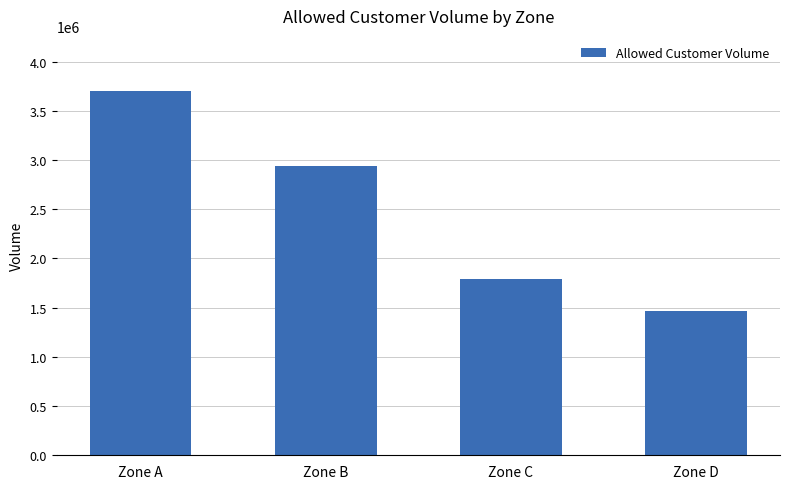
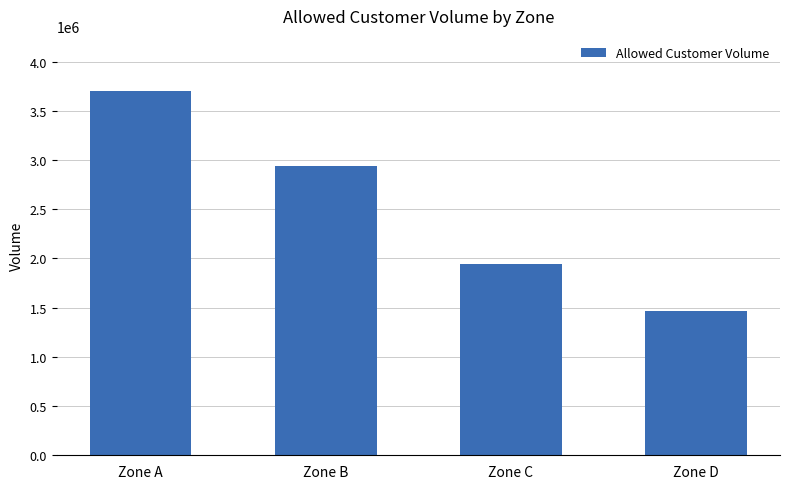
  {
    "Zone A": 3700000,
    "Zone B": 2900000,
-   "Zone C": 1800000,
+   "Zone C": 1900000,
    "Zone D": 1500000
  }
